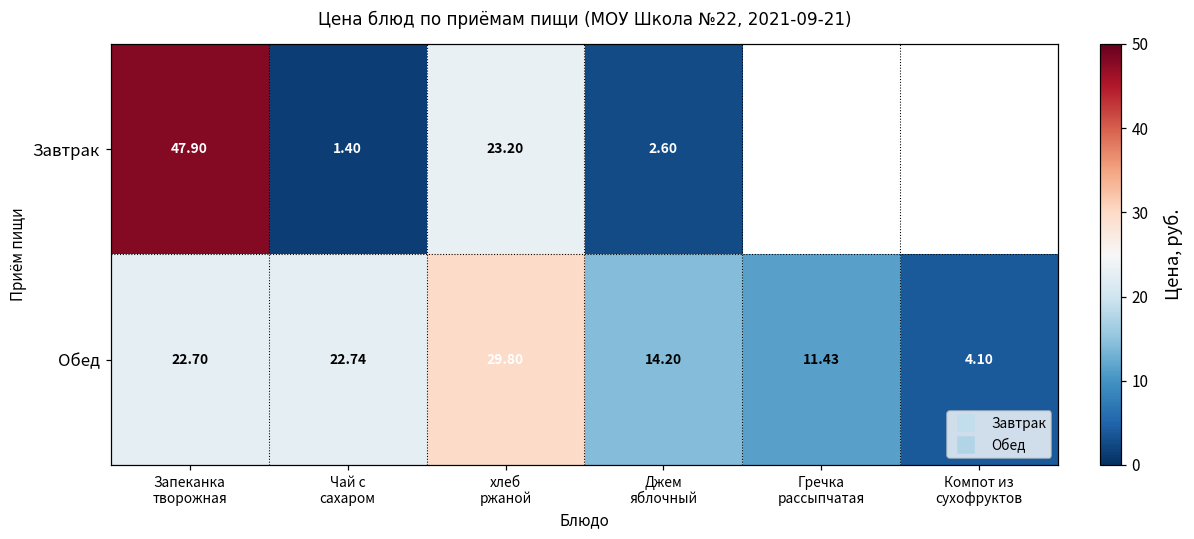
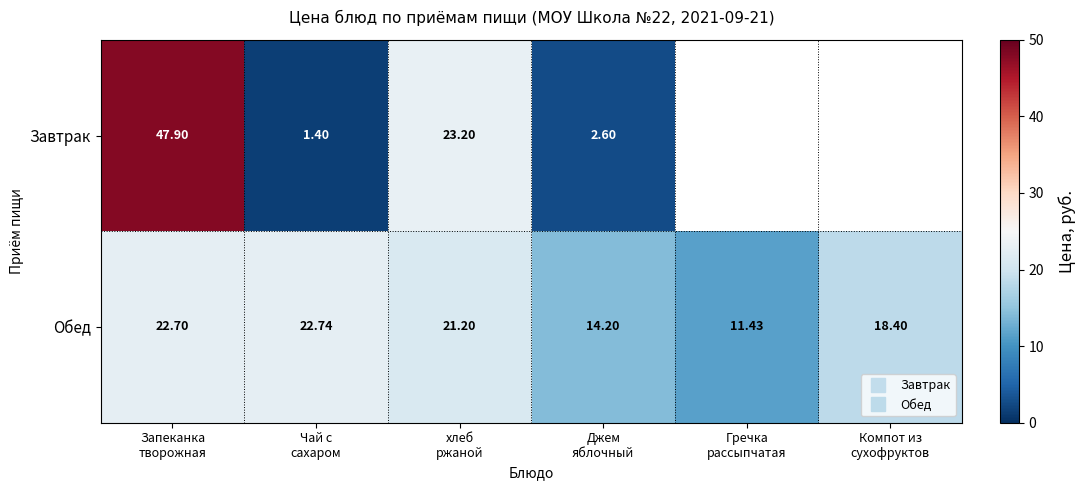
  {
    "Завтрак": {
      "Запеканка творожная": 47.90,
      "Чай с сахаром": 1.40,
      "хлеб ржаной": 23.20,
      "Джем яблочный": 2.60
    },
    "Обед": {
      "Запеканка творожная": 22.70,
      "Чай с сахаром": 22.74,
-     "хлеб ржаной": 29.80,
+     "хлеб ржаной": 21.20,
      "Джем яблочный": 14.20,
      "Гречка рассыпчатая": 11.43,
-     "Компот из сухофруктов": 4.10
+     "Компот из сухофруктов": 18.40
    }
  }
